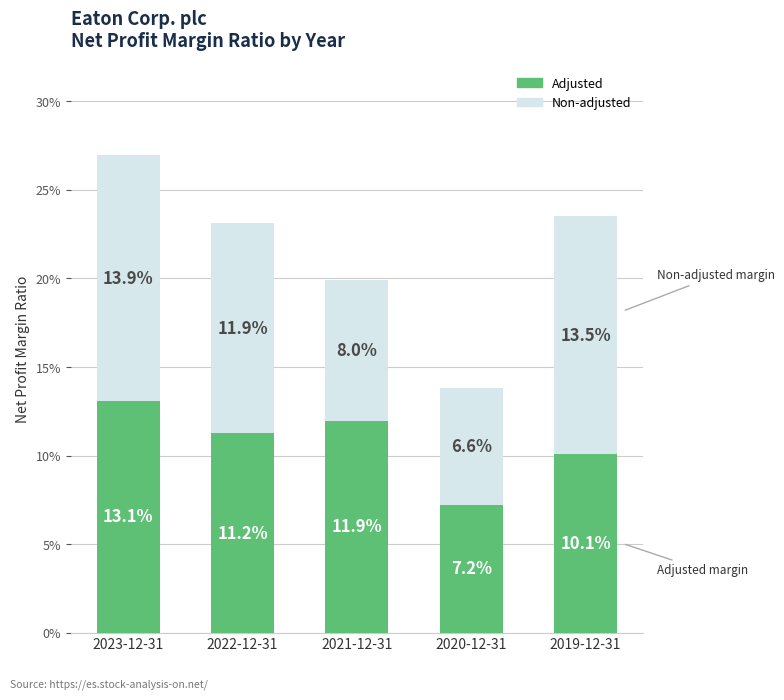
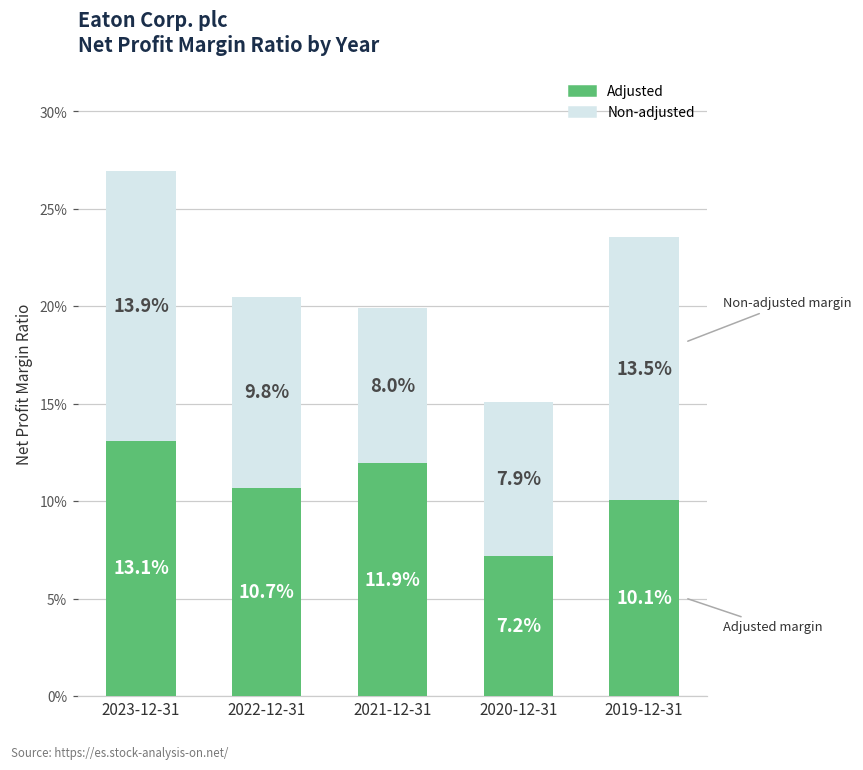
  {
    "Adjusted": {
      "2023-12-31": "13.1%",
-     "2022-12-31": "11.2%",
+     "2022-12-31": "10.7%",
      "2021-12-31": "11.9%",
      "2020-12-31": "7.2%",
      "2019-12-31": "10.1%"
    },
    "Non-adjusted": {
      "2023-12-31": "13.9%",
-     "2022-12-31": "11.9%",
+     "2022-12-31": "9.8%",
      "2021-12-31": "8.0%",
-     "2020-12-31": "6.6%",
+     "2020-12-31": "7.9%",
      "2019-12-31": "13.5%"
    }
  }
